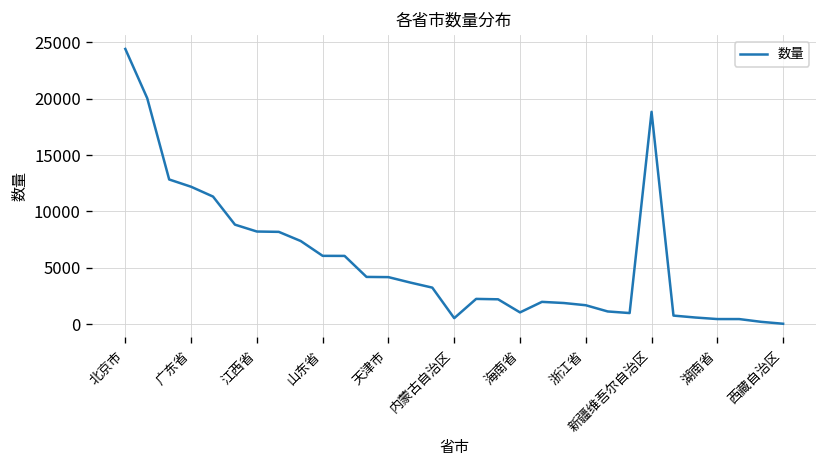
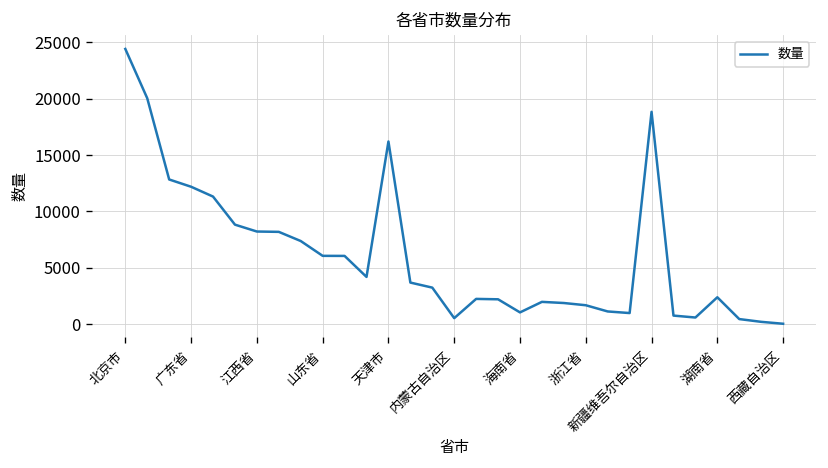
  {
    "北京市": 24000,
    "广东省": 12000,
    "江西省": 8000,
    "山东省": 6000,
-   "天津市": 4000,
+   "天津市": 16000,
    "内蒙古自治区": 1000,
    "海南省": 1000,
    "浙江省": 2000,
    "新疆维吾尔自治区": 19000,
-   "湖南省": 0,
+   "湖南省": 2000,
    "西藏自治区": 0
  }
